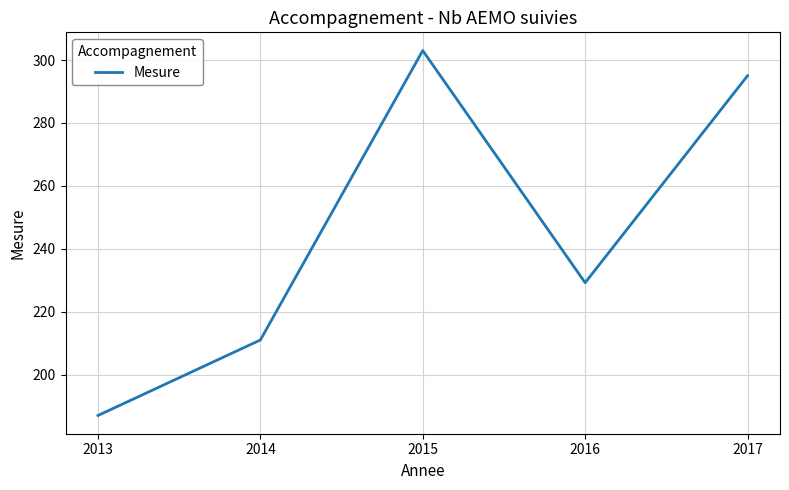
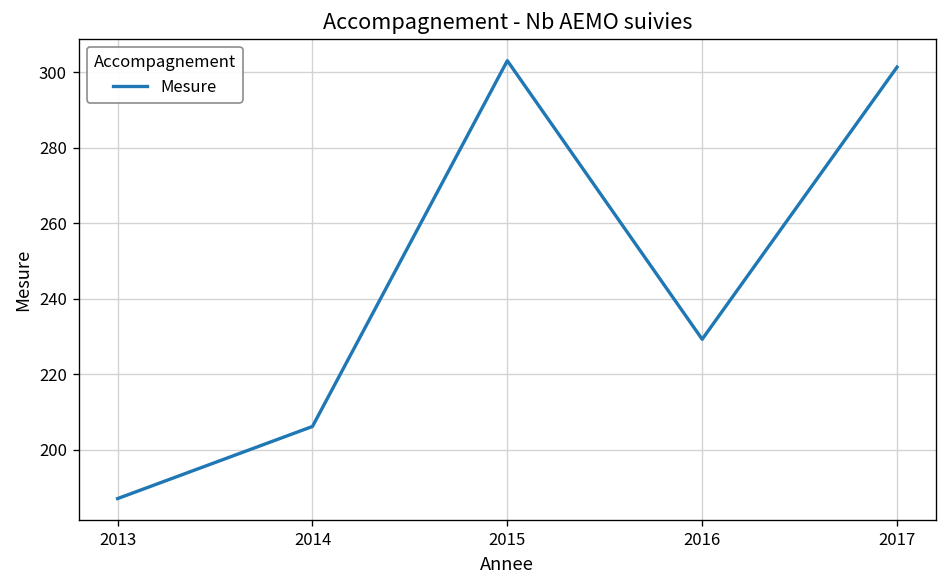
  {
    "2013": 187,
-   "2014": 211,
+   "2014": 206,
    "2015": 303,
    "2016": 229,
-   "2017": 295
+   "2017": 301
  }
